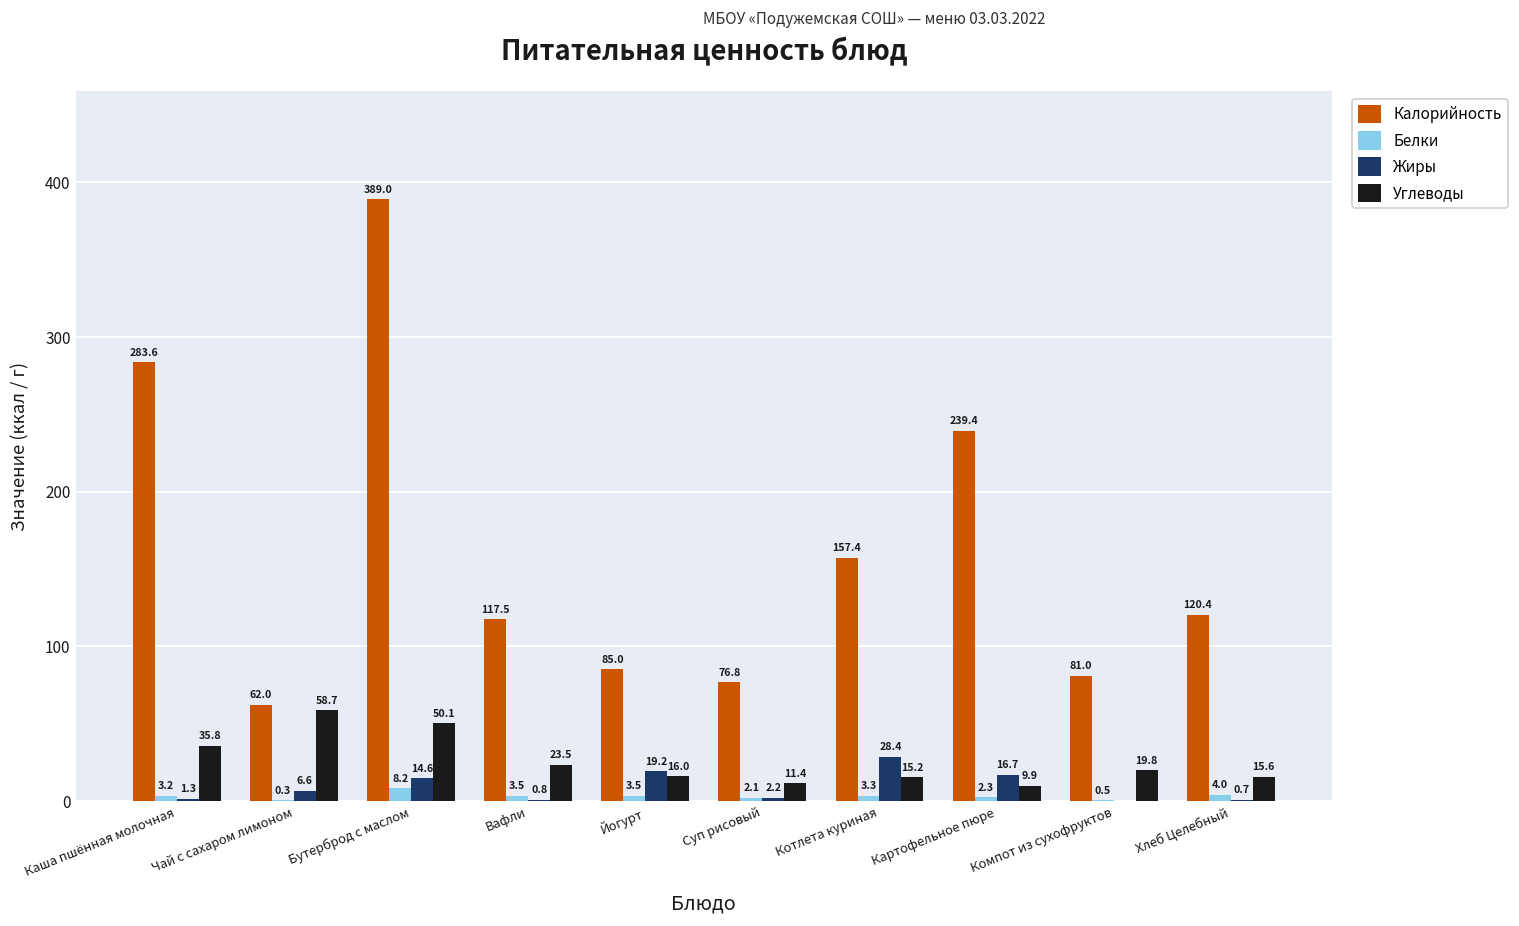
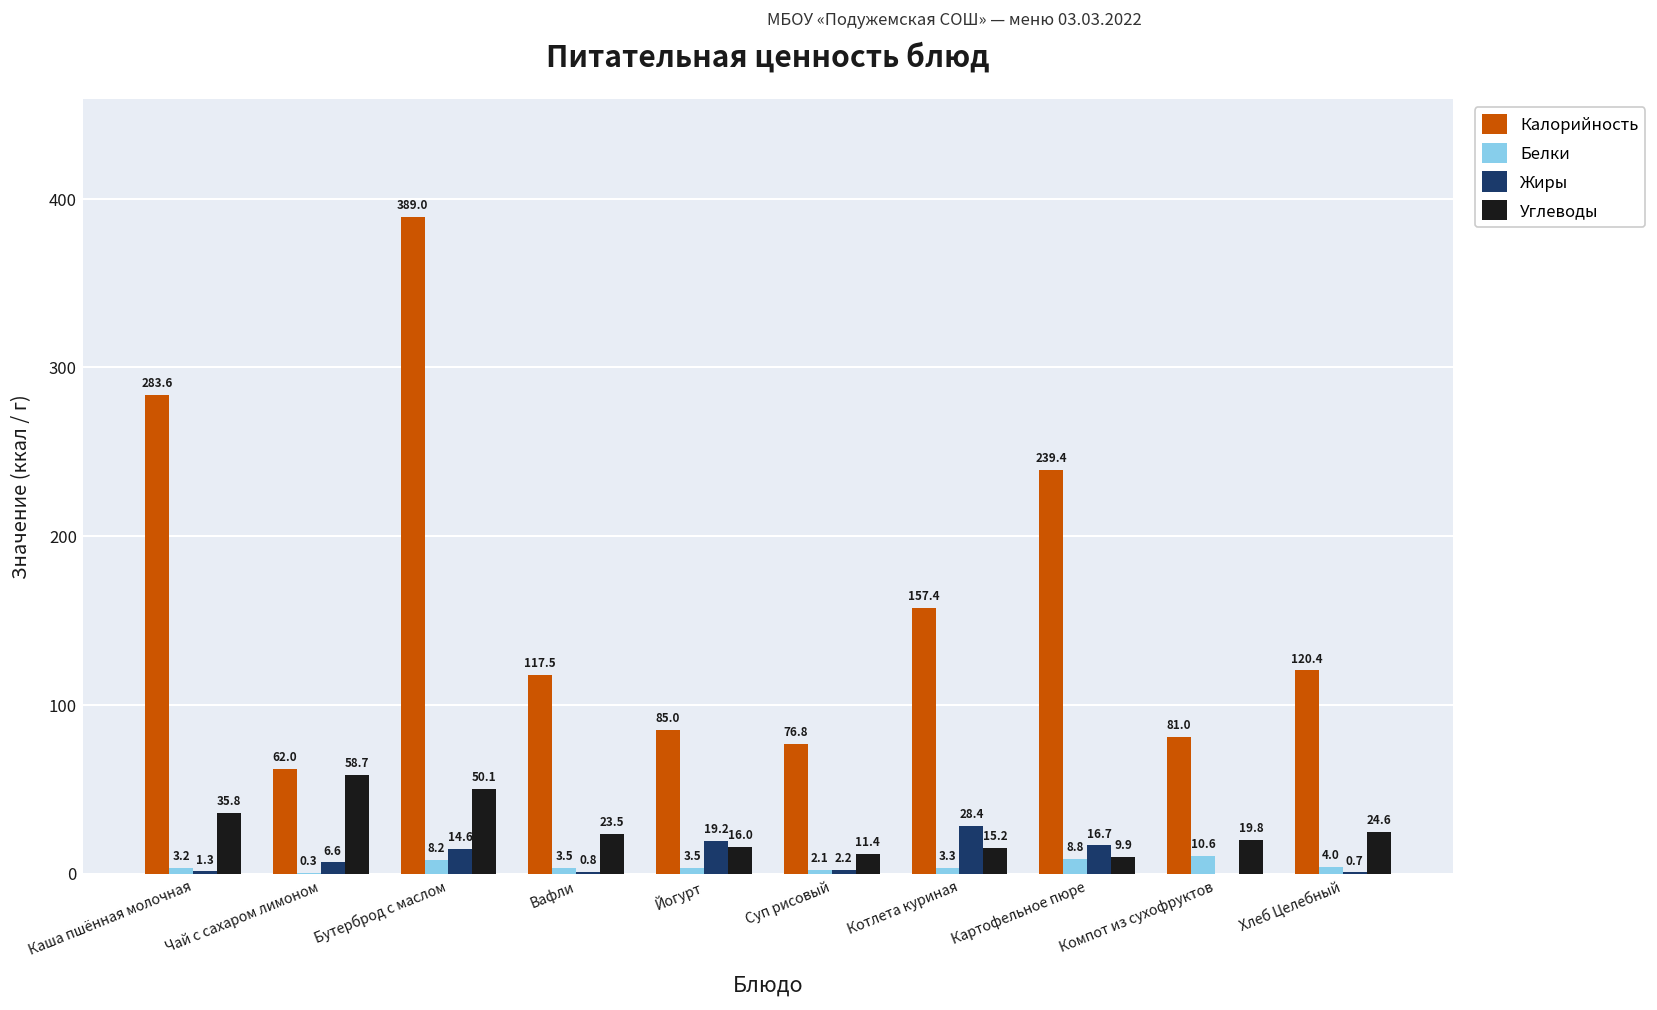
  {
    "Калорийность": {
      "Каша пшённая молочная": 283.6,
      "Чай с сахаром лимоном": 62.0,
      "Бутерброд с маслом": 389.0,
      "Вафли": 117.5,
      "Йогурт": 85.0,
      "Суп рисовый": 76.8,
      "Котлета куриная": 157.4,
      "Картофельное пюре": 239.4,
      "Компот из сухофруктов": 81.0,
      "Хлеб Целебный": 120.4
    },
    "Белки": {
      "Каша пшённая молочная": 3.2,
      "Чай с сахаром лимоном": 0.3,
      "Бутерброд с маслом": 8.2,
      "Вафли": 3.5,
      "Йогурт": 3.5,
      "Суп рисовый": 2.1,
      "Котлета куриная": 3.3,
-     "Картофельное пюре": 2.3,
-     "Компот из сухофруктов": 0.5,
+     "Картофельное пюре": 8.8,
+     "Компот из сухофруктов": 10.6,
      "Хлеб Целебный": 4.0
    },
    "Жиры": {
      "Каша пшённая молочная": 1.3,
      "Чай с сахаром лимоном": 6.6,
      "Бутерброд с маслом": 14.6,
      "Вафли": 0.8,
      "Йогурт": 19.2,
      "Суп рисовый": 2.2,
      "Котлета куриная": 28.4,
      "Картофельное пюре": 16.7,
      "Хлеб Целебный": 0.7
    },
    "Углеводы": {
      "Каша пшённая молочная": 35.8,
      "Чай с сахаром лимоном": 58.7,
      "Бутерброд с маслом": 50.1,
      "Вафли": 23.5,
      "Йогурт": 16.0,
      "Суп рисовый": 11.4,
      "Котлета куриная": 15.2,
      "Картофельное пюре": 9.9,
      "Компот из сухофруктов": 19.8,
-     "Хлеб Целебный": 15.6
+     "Хлеб Целебный": 24.6
    }
  }
